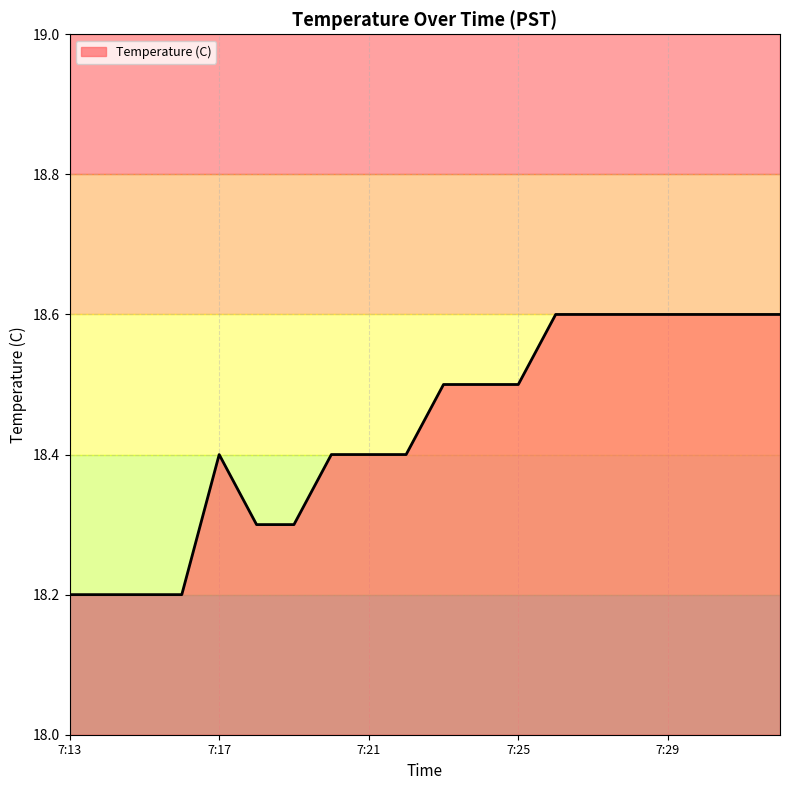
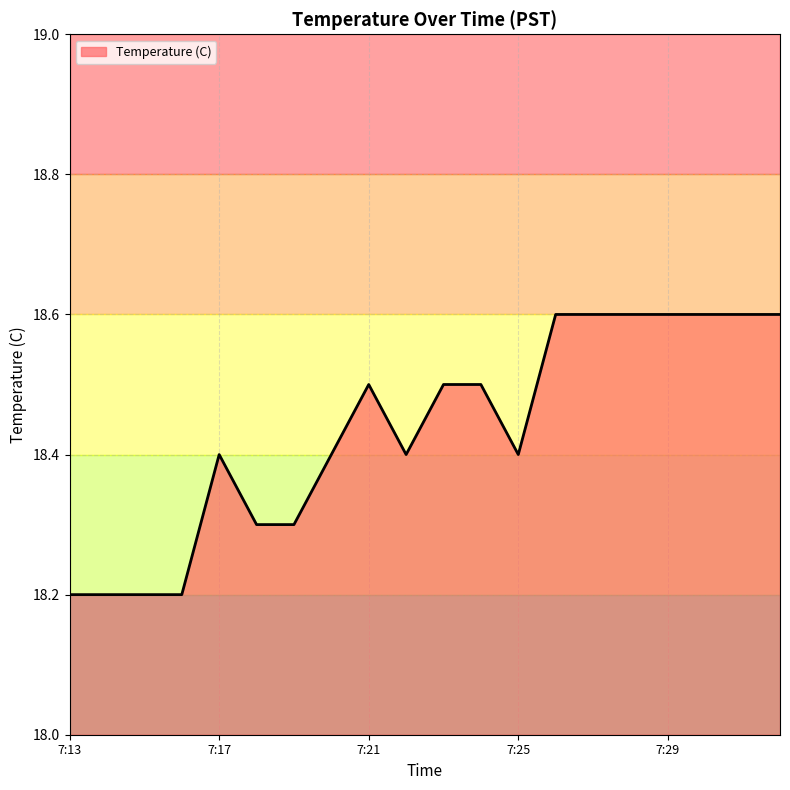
  {
    "7:13": 18.2,
    "7:17": 18.4,
-   "7:21": 18.4,
-   "7:25": 18.5,
+   "7:21": 18.5,
+   "7:25": 18.4,
    "7:29": 18.6
  }
